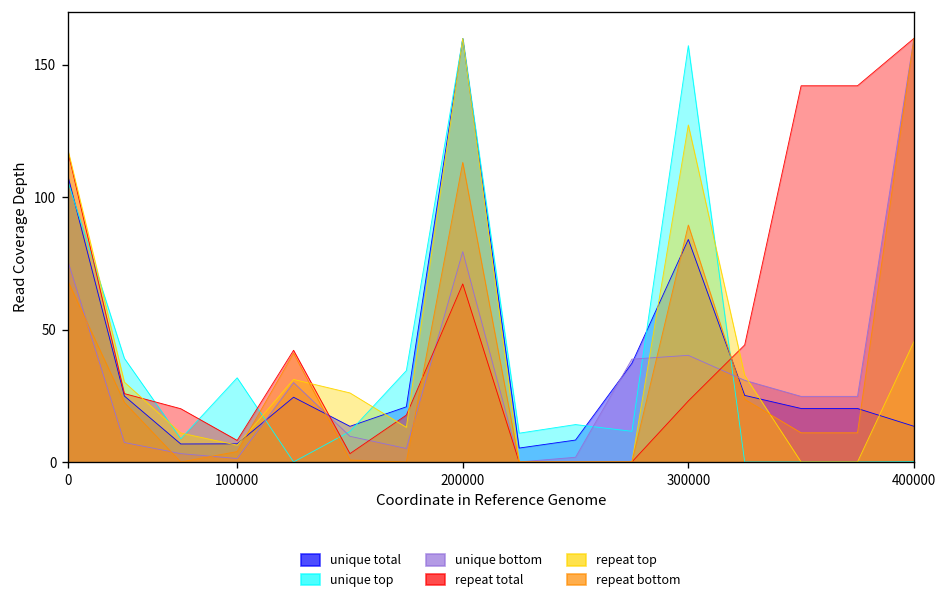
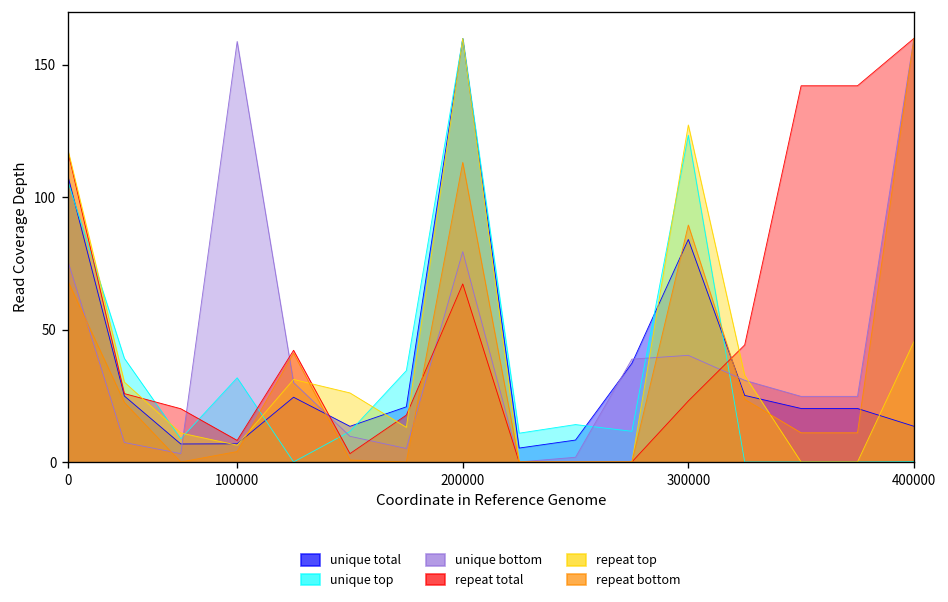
  {
    "unique total": {
      "0": 108,
      "300000": 84,
      "400000": 13
    },
    "unique top": {
      "0": 106,
      "100000": 32,
-     "300000": 157,
+     "300000": 123,
      "400000": 0
    },
    "unique bottom": {
      "0": 76,
-     "100000": 1,
+     "100000": 159,
      "200000": 79,
      "300000": 40
    },
    "repeat total": {
      "100000": 8,
      "200000": 67,
      "300000": 23
    }
  }
